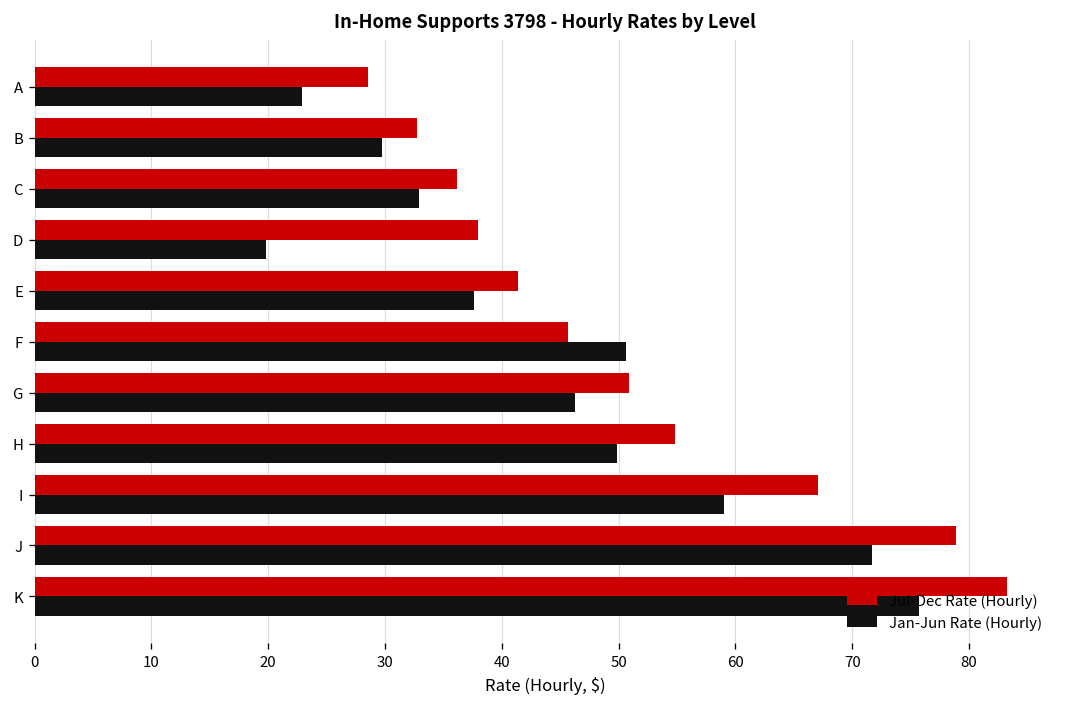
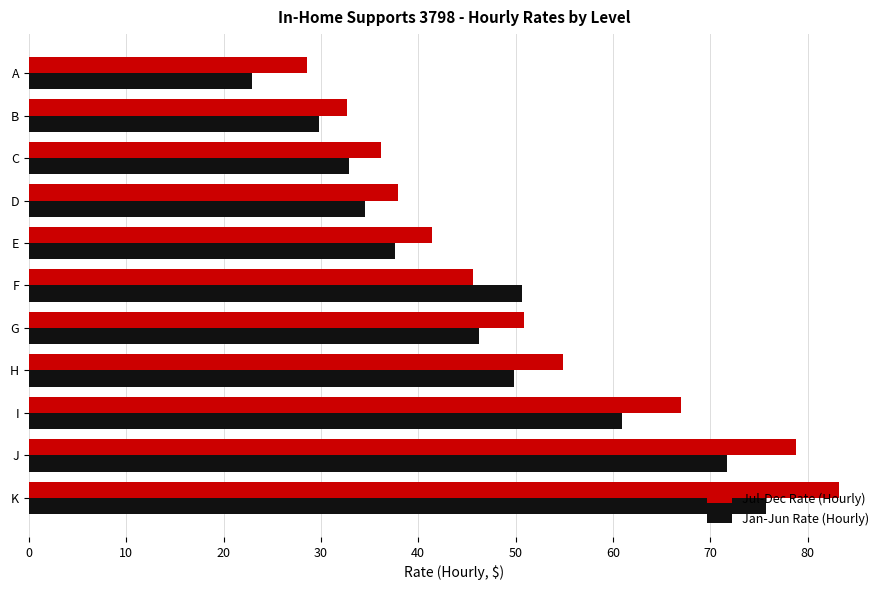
  {
    "Jul-Dec Rate (Hourly)": {
      "A": 29,
      "B": 33,
      "C": 36,
      "D": 38,
      "E": 41,
      "F": 46,
      "G": 51,
      "H": 55,
      "I": 67,
      "J": 79,
      "K": 83
    },
    "Jan-Jun Rate (Hourly)": {
      "A": 23,
      "B": 30,
      "C": 33,
-     "D": 20,
+     "D": 35,
      "E": 38,
      "F": 51,
      "G": 46,
      "H": 50,
-     "I": 59,
+     "I": 61,
      "J": 72,
      "K": 76
    }
  }
